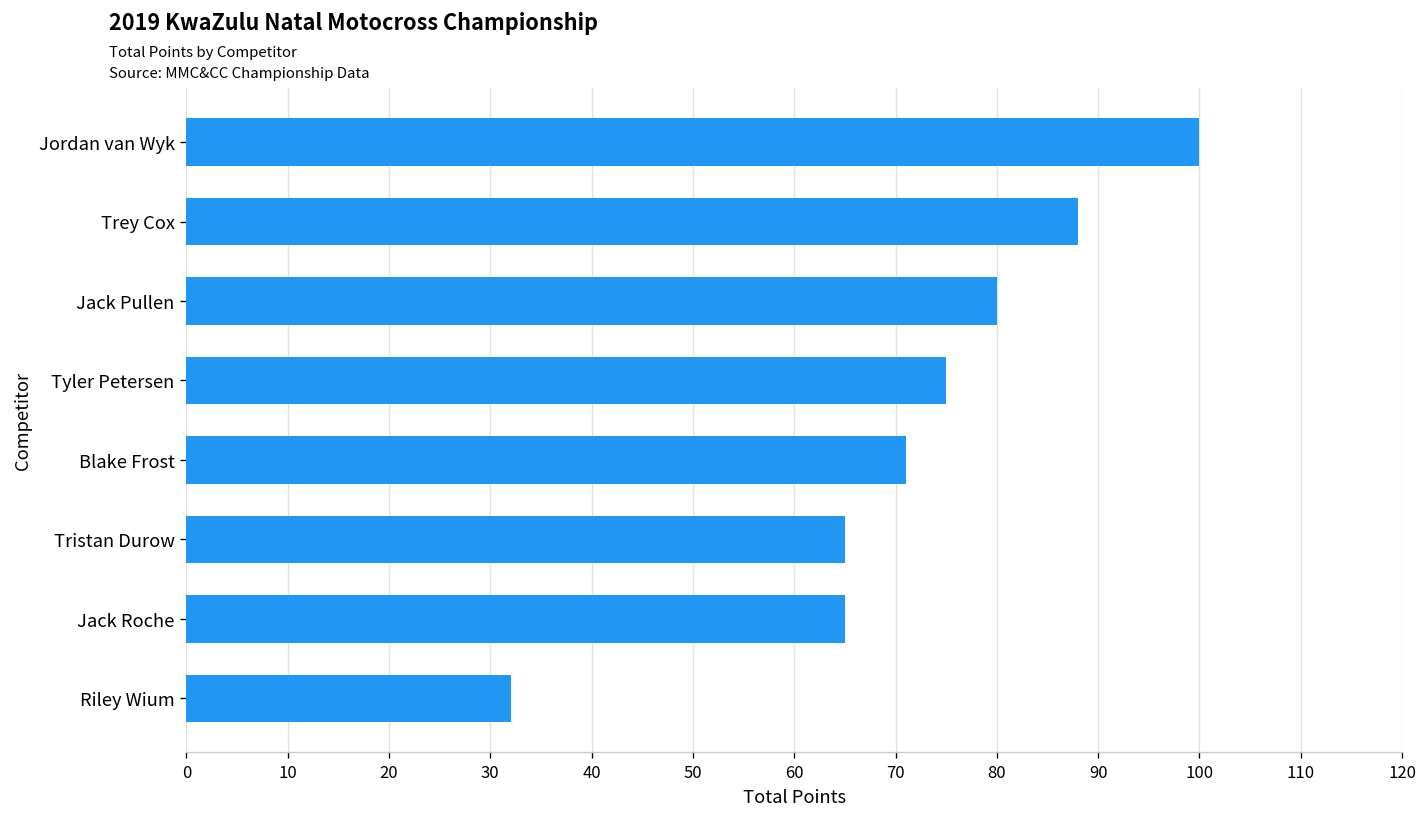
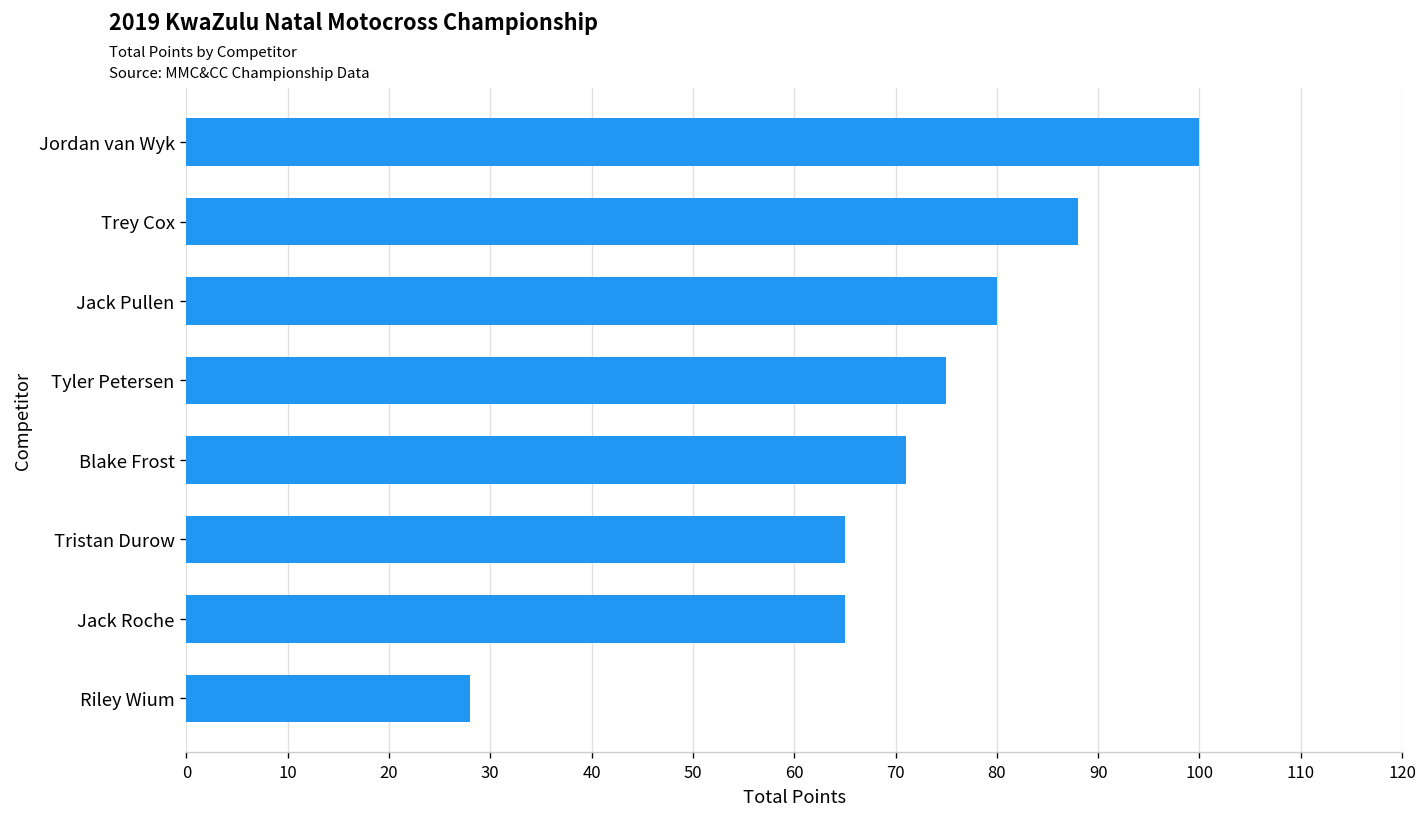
  {
    "Jordan van Wyk": 100,
    "Trey Cox": 88,
    "Jack Pullen": 80,
    "Tyler Petersen": 75,
    "Blake Frost": 71,
    "Tristan Durow": 65,
    "Jack Roche": 65,
-   "Riley Wium": 32
+   "Riley Wium": 28
  }
